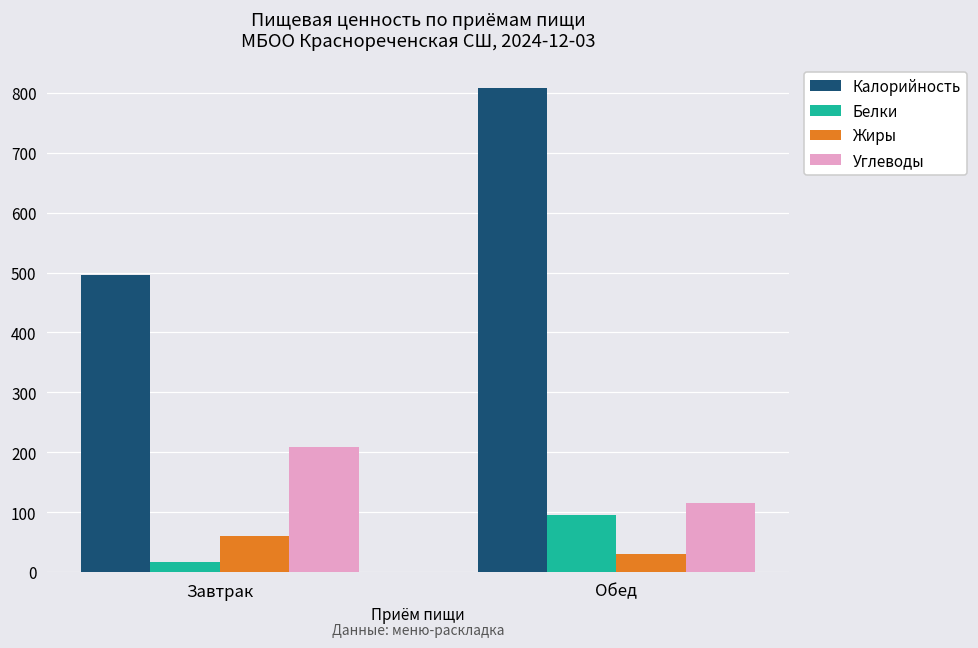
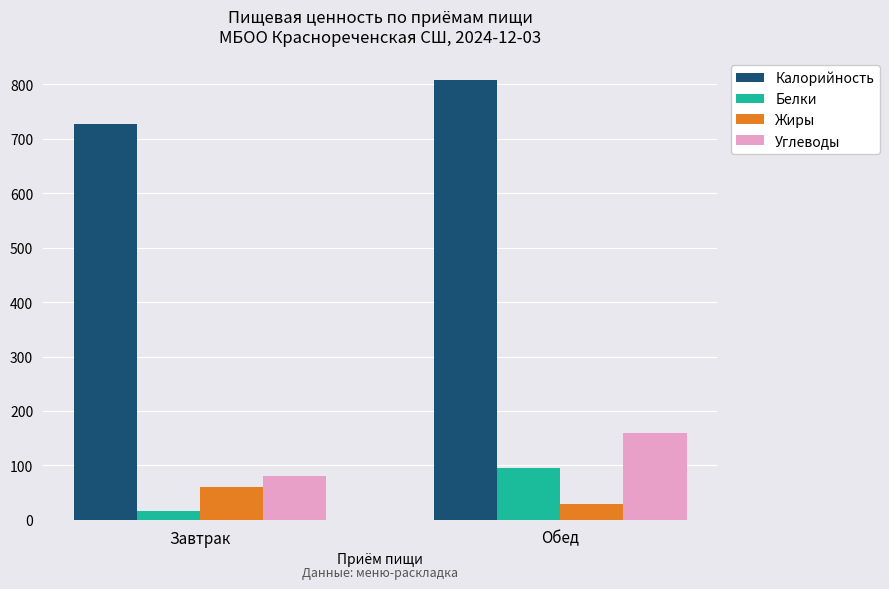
  {
    "Калорийность": {
-     "Завтрак": 500,
+     "Завтрак": 730,
      "Обед": 810
    },
    "Белки": {
      "Завтрак": 20,
      "Обед": 100
    },
    "Жиры": {
      "Завтрак": 60,
      "Обед": 30
    },
    "Углеводы": {
-     "Завтрак": 210,
-     "Обед": 120
+     "Завтрак": 80,
+     "Обед": 160
    }
  }
